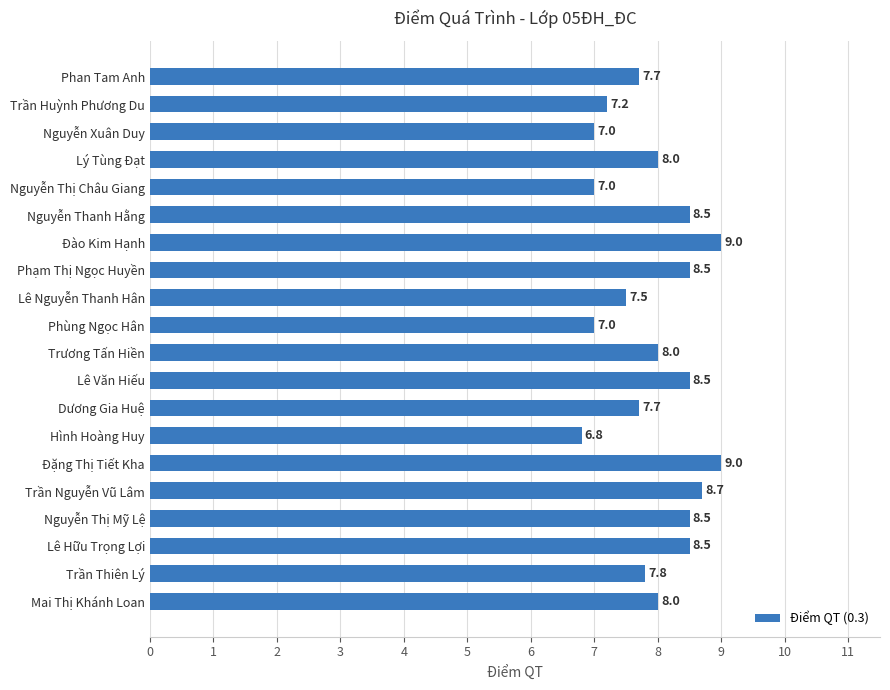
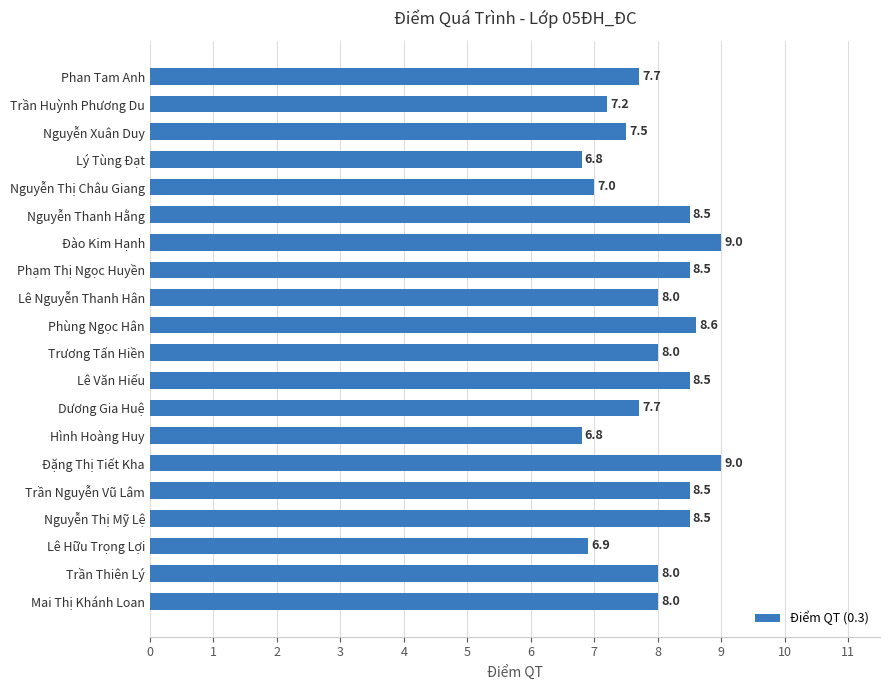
  {
    "Phan Tam Anh": 7.7,
    "Trần Huỳnh Phương Du": 7.2,
-   "Nguyễn Xuân Duy": 7.0,
-   "Lý Tùng Đạt": 8.0,
+   "Nguyễn Xuân Duy": 7.5,
+   "Lý Tùng Đạt": 6.8,
    "Nguyễn Thị Châu Giang": 7.0,
    "Nguyễn Thanh Hằng": 8.5,
    "Đào Kim Hạnh": 9.0,
    "Phạm Thị Ngọc Huyền": 8.5,
-   "Lê Nguyễn Thanh Hân": 7.5,
-   "Phùng Ngọc Hân": 7.0,
+   "Lê Nguyễn Thanh Hân": 8.0,
+   "Phùng Ngọc Hân": 8.6,
    "Trương Tấn Hiền": 8.0,
    "Lê Văn Hiếu": 8.5,
    "Dương Gia Huệ": 7.7,
    "Hình Hoàng Huy": 6.8,
    "Đặng Thị Tiết Kha": 9.0,
-   "Trần Nguyễn Vũ Lâm": 8.7,
+   "Trần Nguyễn Vũ Lâm": 8.5,
    "Nguyễn Thị Mỹ Lệ": 8.5,
-   "Lê Hữu Trọng Lợi": 8.5,
-   "Trần Thiên Lý": 7.8,
+   "Lê Hữu Trọng Lợi": 6.9,
+   "Trần Thiên Lý": 8.0,
    "Mai Thị Khánh Loan": 8.0
  }
